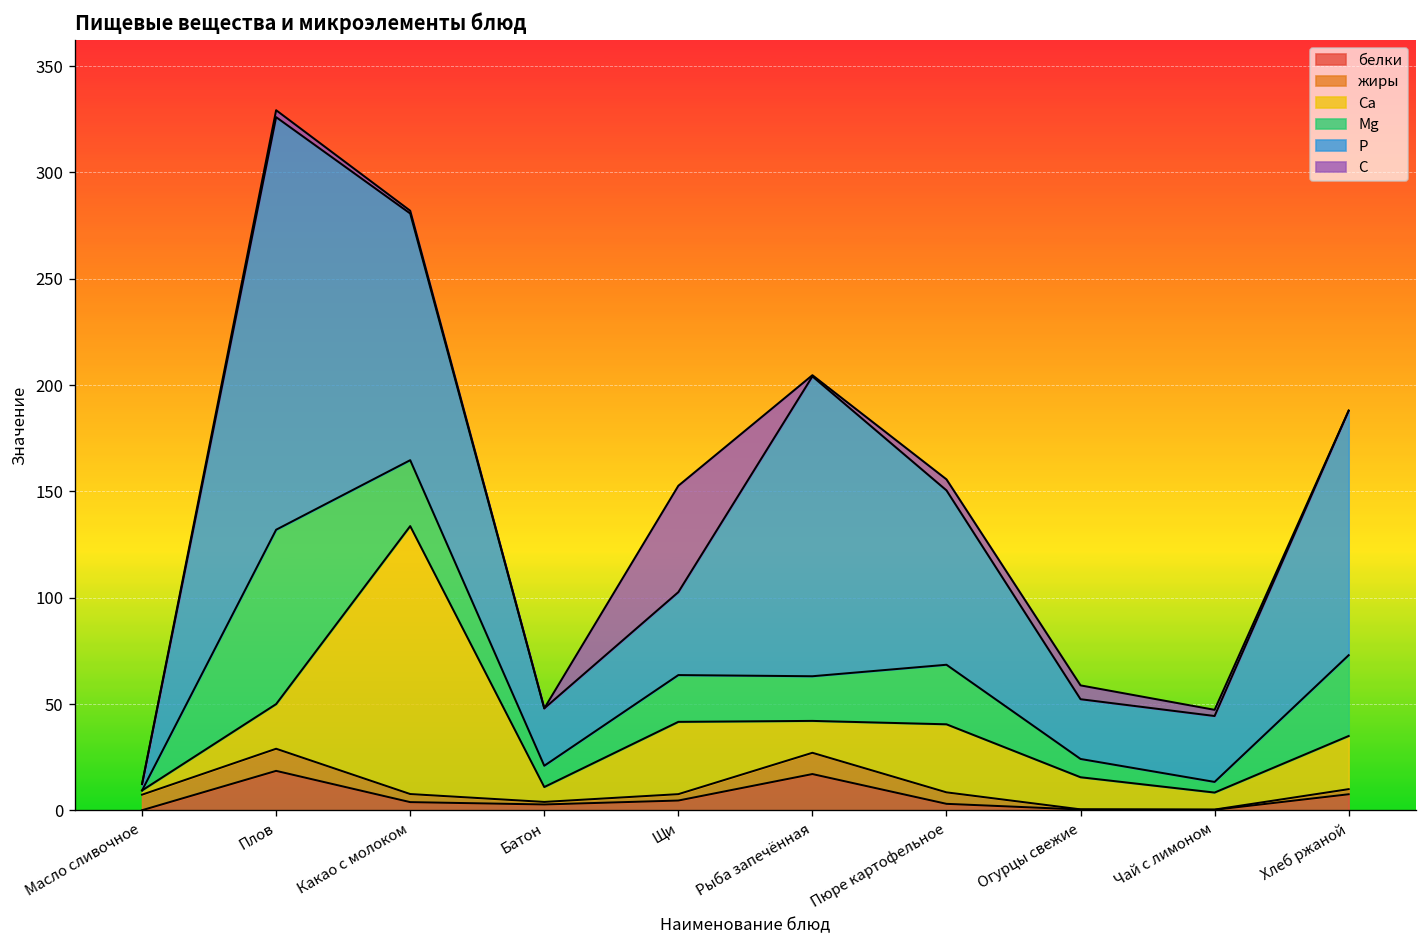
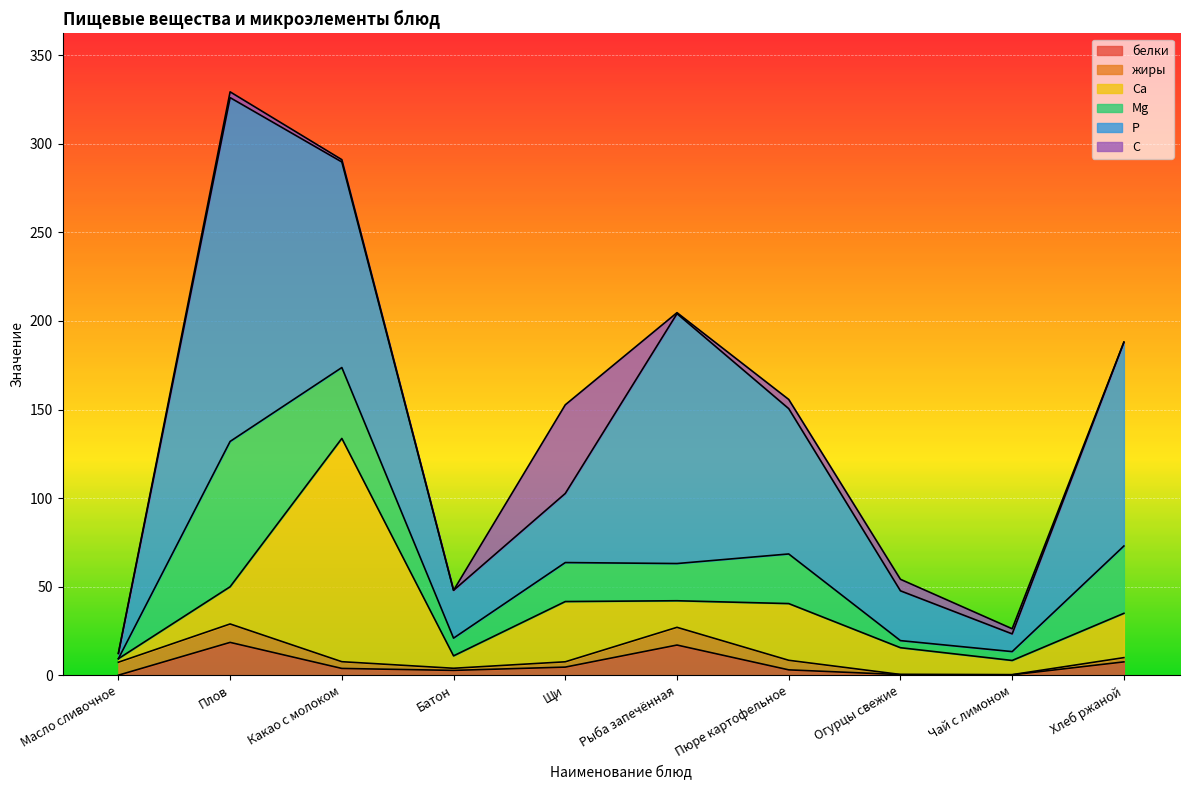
  {
    "Са": {
      "Плов": 21,
      "Какао с молоком": 126,
      "Батон": 7,
      "Щи": 34,
      "Рыба запечённая": 15,
      "Пюре картофельное": 32,
      "Огурцы свежие": 15,
      "Чай с лимоном": 8,
      "Хлеб ржаной": 25
    },
    "Mg": {
      "Плов": 82,
-     "Какао с молоком": 31,
+     "Какао с молоком": 40,
      "Батон": 10,
      "Щи": 22,
      "Рыба запечённая": 21,
      "Пюре картофельное": 28,
-     "Огурцы свежие": 9,
+     "Огурцы свежие": 4,
      "Чай с лимоном": 5,
      "Хлеб ржаной": 38
    },
    "P": {
      "Плов": 194,
      "Щи": 39,
      "Пюре картофельное": 82,
      "Огурцы свежие": 28,
-     "Чай с лимоном": 31
+     "Чай с лимоном": 10
    },
    "С": {
      "Плов": 3,
      "Щи": 50,
      "Пюре картофельное": 5,
      "Огурцы свежие": 7,
      "Чай с лимоном": 3
    }
  }
